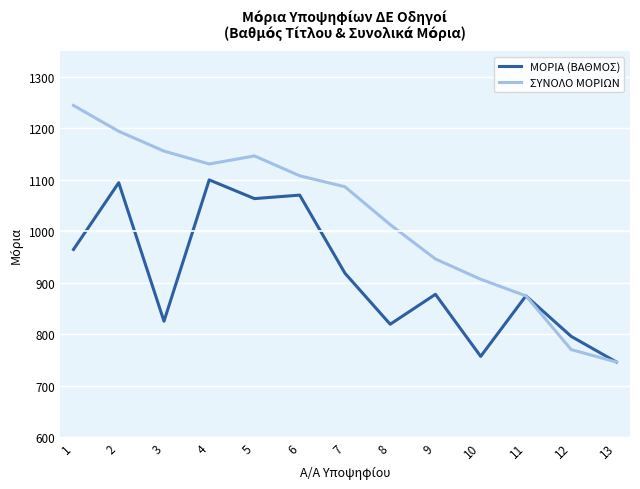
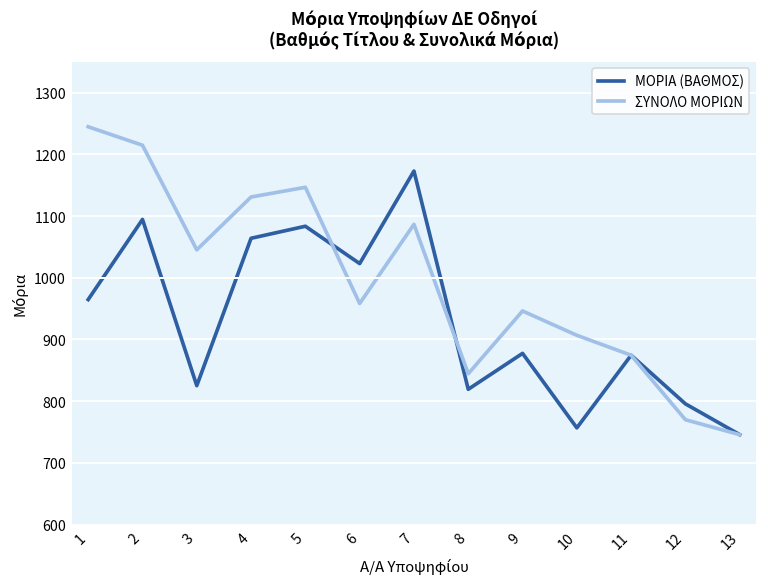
  {
    "ΜΟΡΙΑ (ΒΑΘΜΟΣ)": {
      "1": 960,
      "2": 1090,
      "3": 830,
-     "4": 1100,
-     "5": 1060,
-     "6": 1070,
-     "7": 920,
+     "4": 1060,
+     "5": 1080,
+     "6": 1020,
+     "7": 1170,
      "8": 820,
      "9": 880,
      "10": 760,
      "12": 800
    },
    "ΣΥΝΟΛΟ ΜΟΡΙΩΝ": {
      "1": 1240,
-     "2": 1190,
-     "3": 1160,
+     "2": 1210,
+     "3": 1050,
      "4": 1130,
      "5": 1150,
-     "6": 1110,
+     "6": 960,
      "7": 1090,
-     "8": 1010,
+     "8": 840,
      "9": 950,
      "10": 910,
      "12": 770
    }
  }
